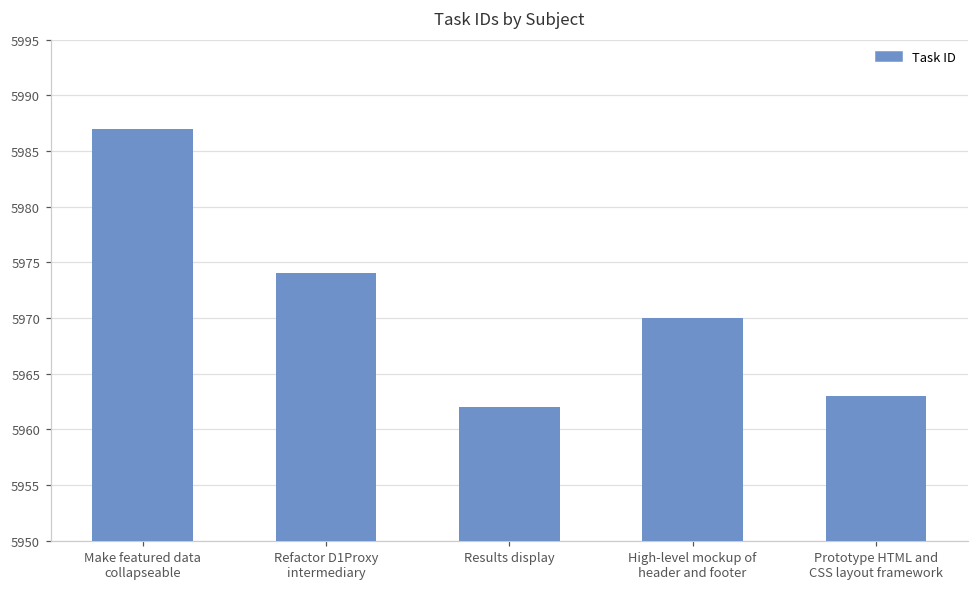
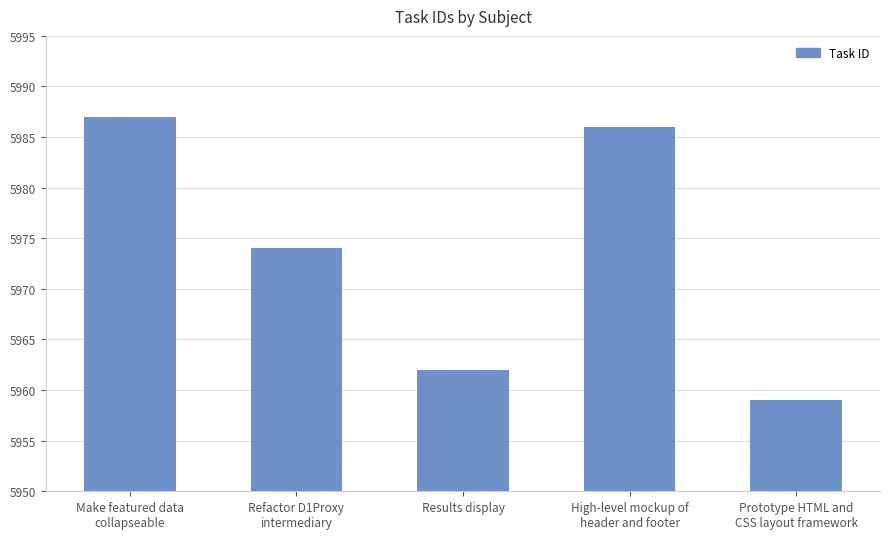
  {
    "Make featured data collapseable": 5987,
    "Refactor D1Proxy intermediary": 5974,
    "Results display": 5962,
-   "High-level mockup of header and footer": 5970,
-   "Prototype HTML and CSS layout framework": 5963
+   "High-level mockup of header and footer": 5986,
+   "Prototype HTML and CSS layout framework": 5959
  }
